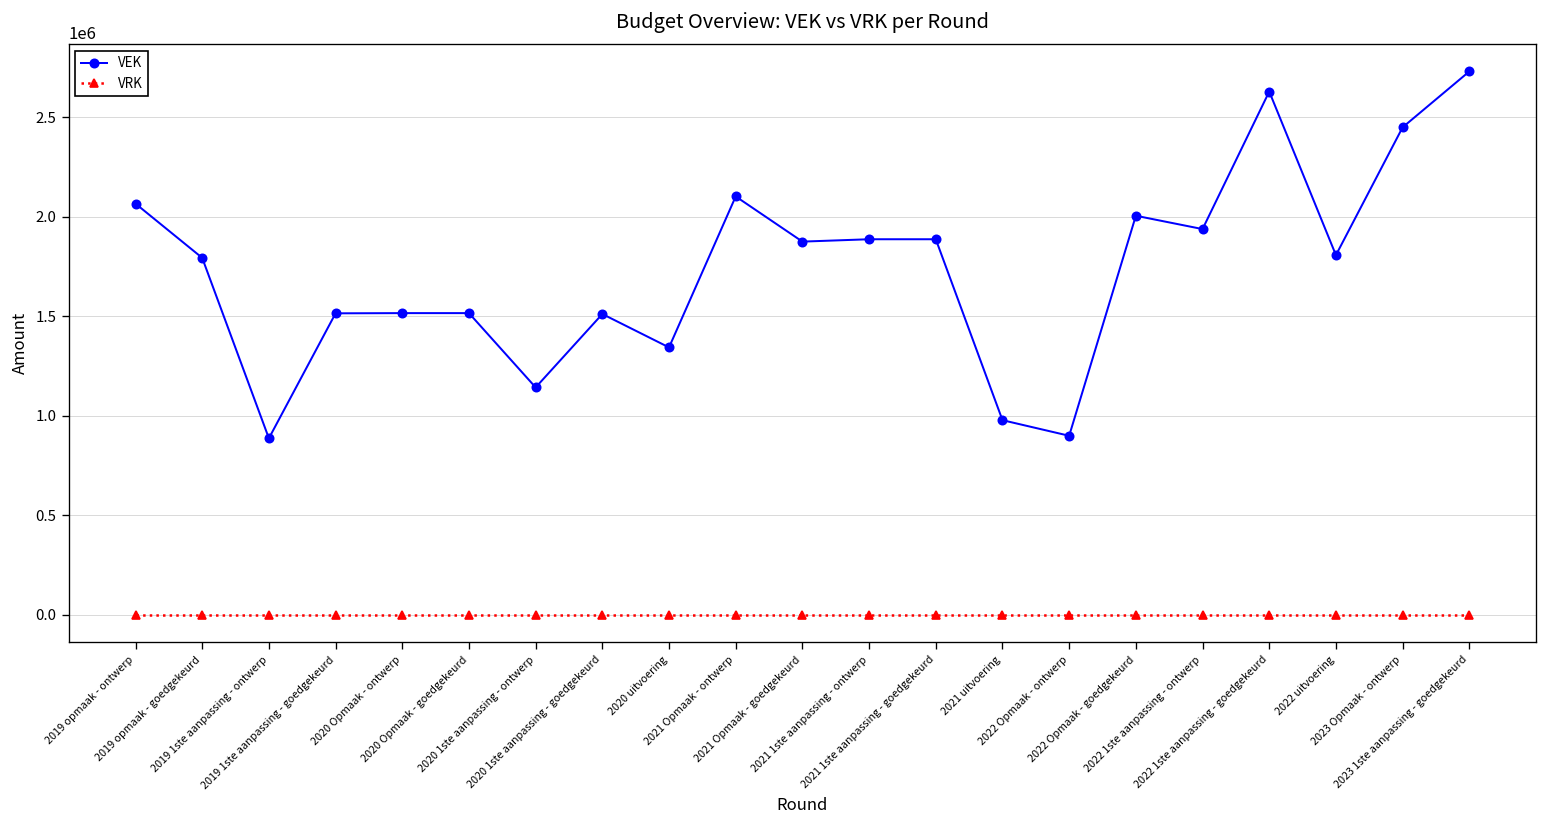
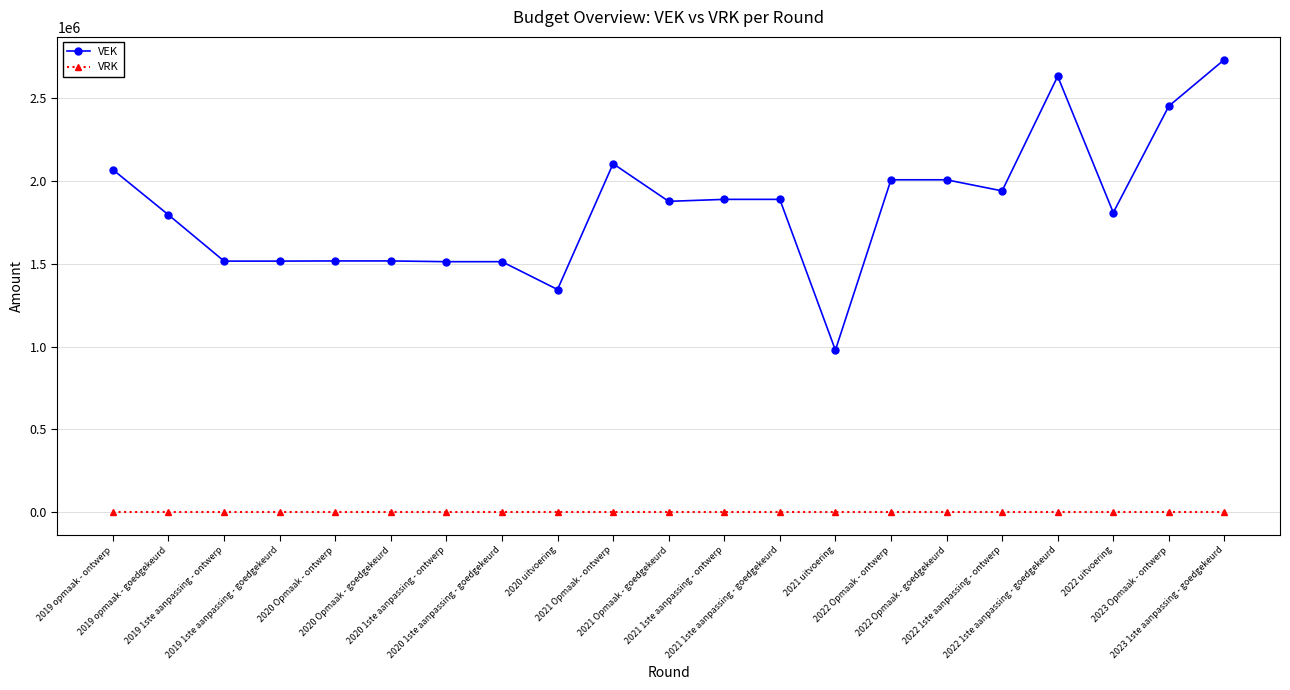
  {
    "VEK": {
      "2019 opmaak - ontwerp": 2070000,
      "2019 opmaak - goedgekeurd": 1790000,
-     "2019 1ste aanpassing - ontwerp": 890000,
+     "2019 1ste aanpassing - ontwerp": 1520000,
      "2019 1ste aanpassing - goedgekeurd": 1520000,
      "2020 Opmaak - ontwerp": 1520000,
      "2020 Opmaak - goedgekeurd": 1520000,
-     "2020 1ste aanpassing - ontwerp": 1140000,
+     "2020 1ste aanpassing - ontwerp": 1510000,
      "2020 1ste aanpassing - goedgekeurd": 1510000,
      "2020 uitvoering": 1340000,
      "2021 Opmaak - ontwerp": 2100000,
      "2021 Opmaak - goedgekeurd": 1880000,
      "2021 1ste aanpassing - ontwerp": 1890000,
      "2021 1ste aanpassing - goedgekeurd": 1890000,
      "2021 uitvoering": 980000,
-     "2022 Opmaak - ontwerp": 900000,
+     "2022 Opmaak - ontwerp": 2010000,
      "2022 Opmaak - goedgekeurd": 2010000,
      "2022 1ste aanpassing - ontwerp": 1940000,
      "2022 1ste aanpassing - goedgekeurd": 2630000,
      "2022 uitvoering": 1810000,
      "2023 Opmaak - ontwerp": 2450000,
      "2023 1ste aanpassing - goedgekeurd": 2730000
    },
    "VRK": {
      "2019 opmaak - ontwerp": 0,
      "2019 opmaak - goedgekeurd": 0,
      "2019 1ste aanpassing - ontwerp": 0,
      "2019 1ste aanpassing - goedgekeurd": 0,
      "2020 Opmaak - ontwerp": 0,
      "2020 Opmaak - goedgekeurd": 0,
      "2020 1ste aanpassing - ontwerp": 0,
      "2020 1ste aanpassing - goedgekeurd": 0,
      "2020 uitvoering": 0,
      "2021 Opmaak - ontwerp": 0,
      "2021 Opmaak - goedgekeurd": 0,
      "2021 1ste aanpassing - ontwerp": 0,
      "2021 1ste aanpassing - goedgekeurd": 0,
      "2021 uitvoering": 0,
      "2022 Opmaak - ontwerp": 0,
      "2022 Opmaak - goedgekeurd": 0,
      "2022 1ste aanpassing - ontwerp": 0,
      "2022 1ste aanpassing - goedgekeurd": 0,
      "2022 uitvoering": 0,
      "2023 Opmaak - ontwerp": 0,
      "2023 1ste aanpassing - goedgekeurd": 0
    }
  }
